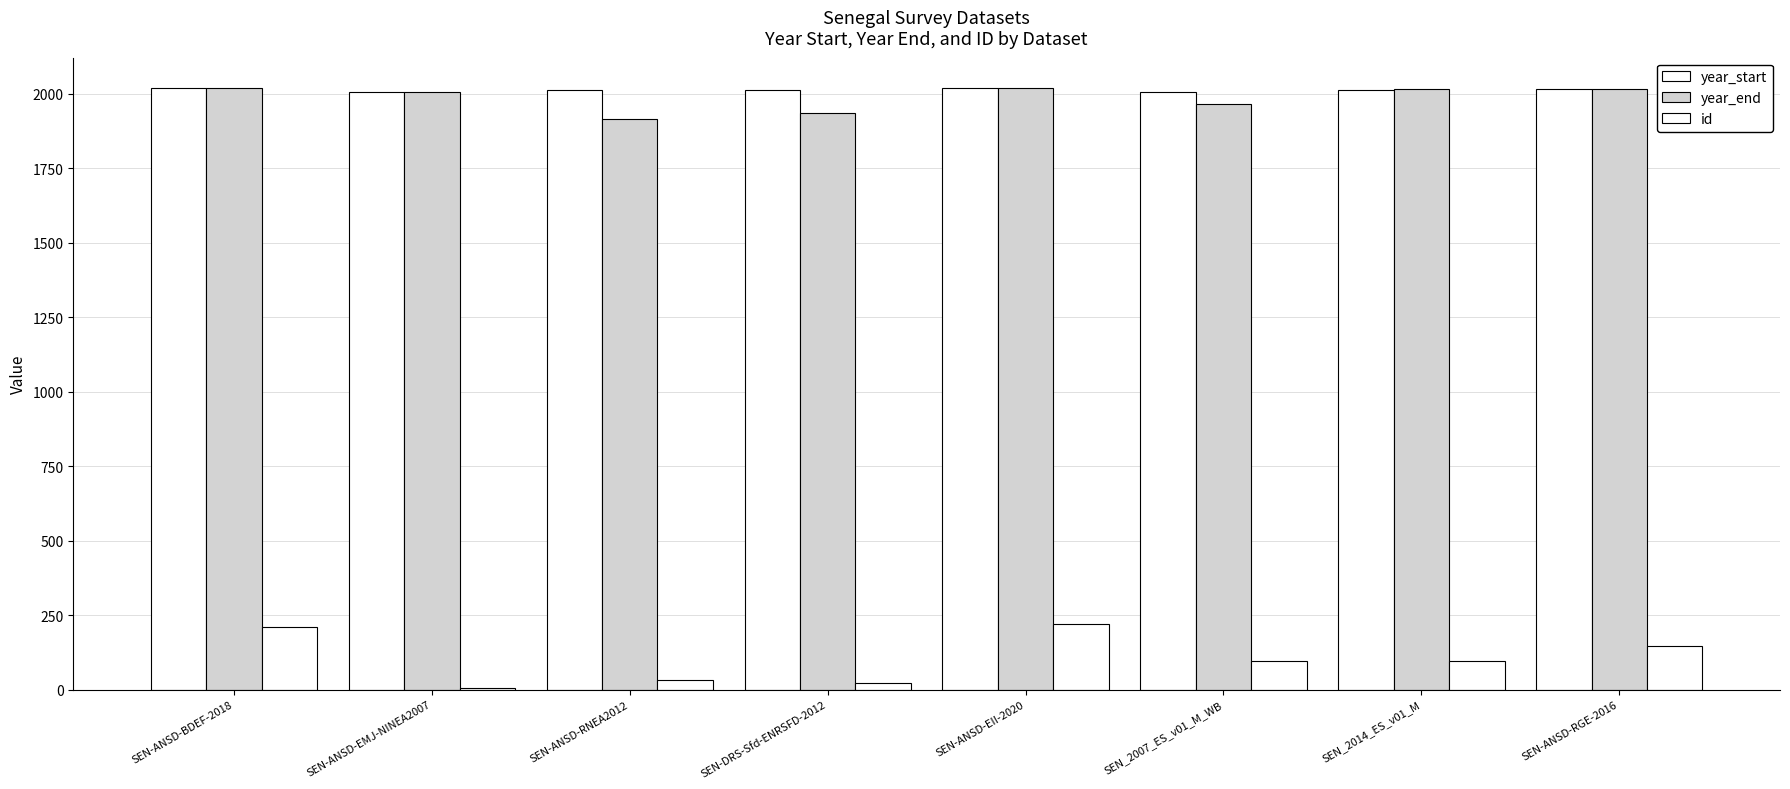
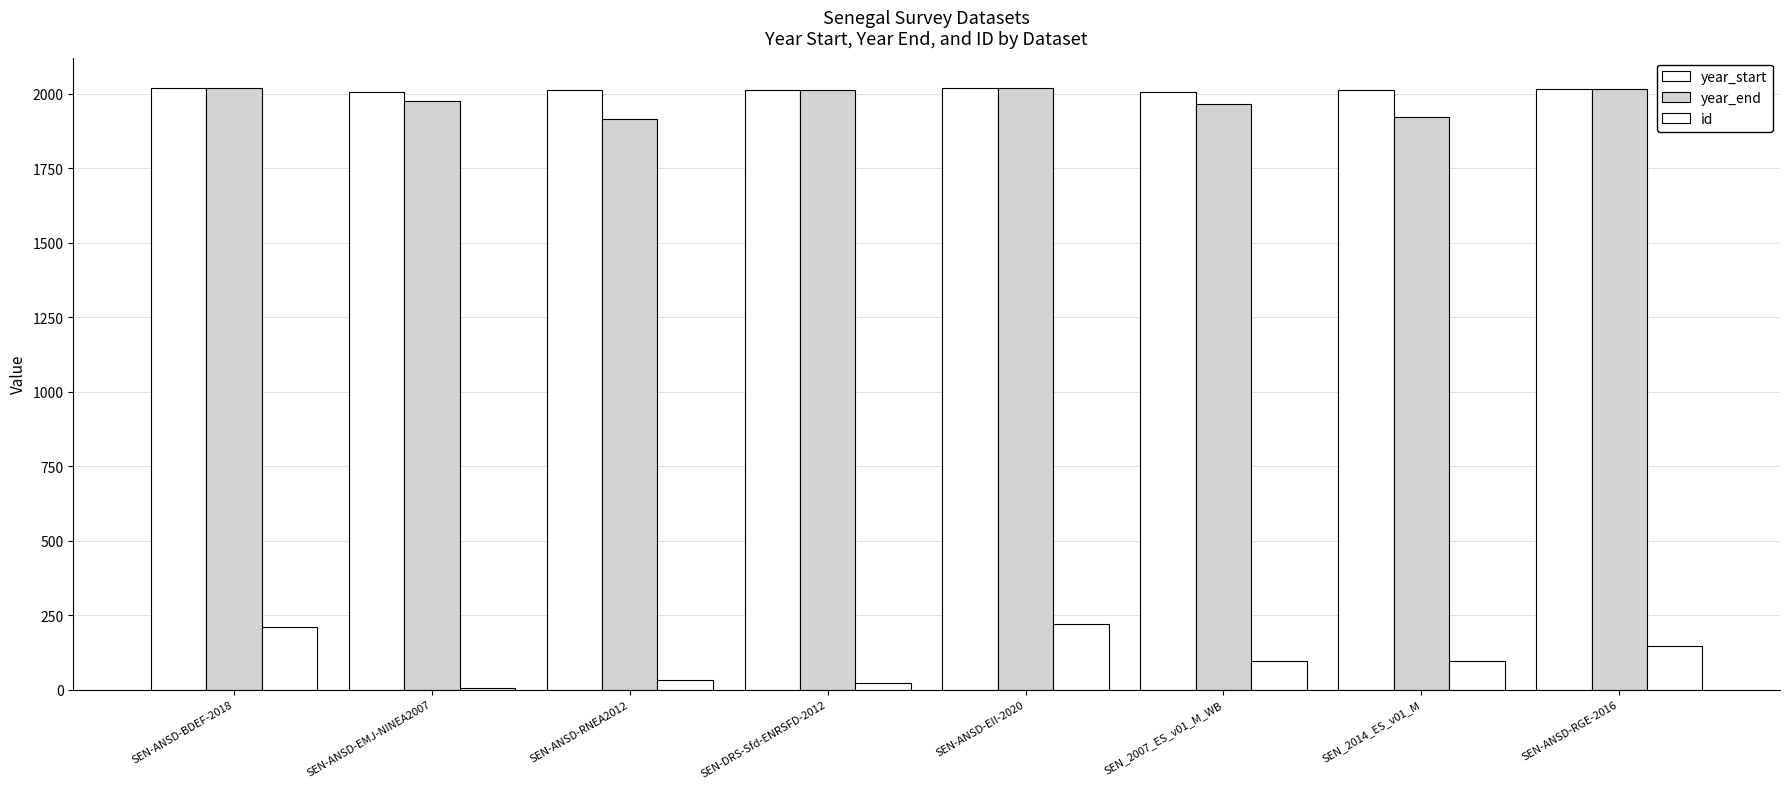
  {
    "year_end": {
      "SEN-ANSD-BDEF-2018": 2020,
-     "SEN-ANSD-EMJ-NINEA2007": 2010,
+     "SEN-ANSD-EMJ-NINEA2007": 1980,
      "SEN-ANSD-RNEA2012": 1920,
-     "SEN-DRS-Sfd-ENRSFD-2012": 1930,
+     "SEN-DRS-Sfd-ENRSFD-2012": 2010,
      "SEN-ANSD-EII-2020": 2020,
      "SEN_2007_ES_v01_M_WB": 1970,
-     "SEN_2014_ES_v01_M": 2020,
+     "SEN_2014_ES_v01_M": 1920,
      "SEN-ANSD-RGE-2016": 2020
    }
  }
